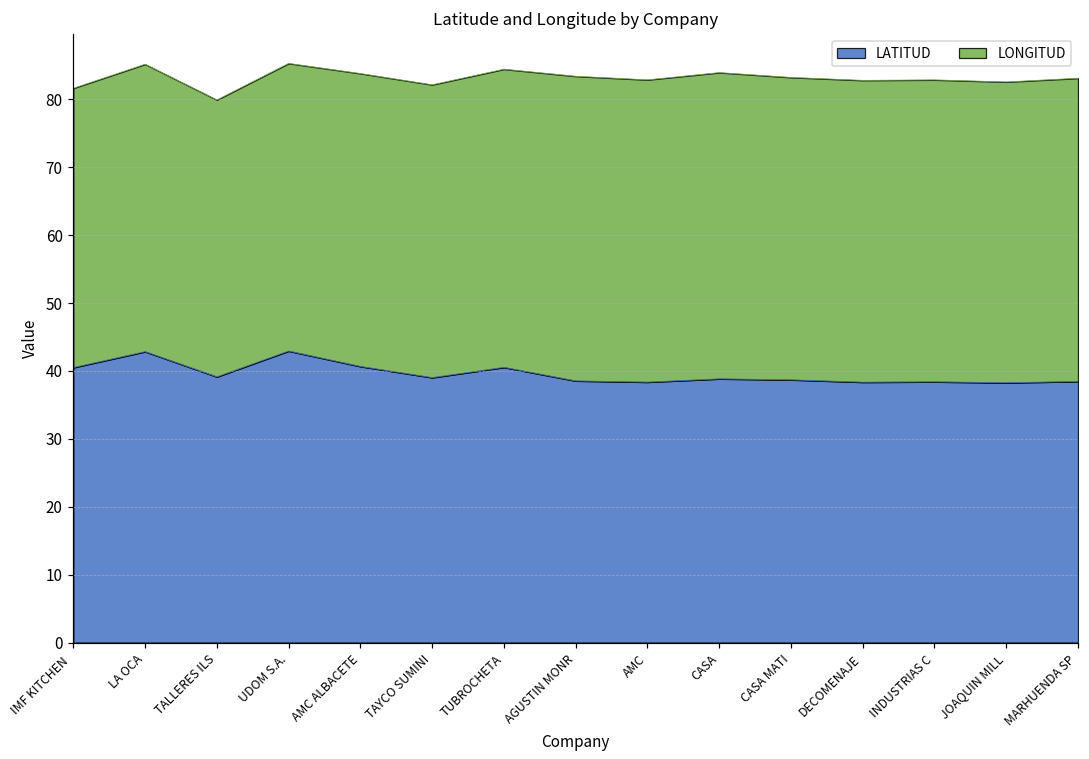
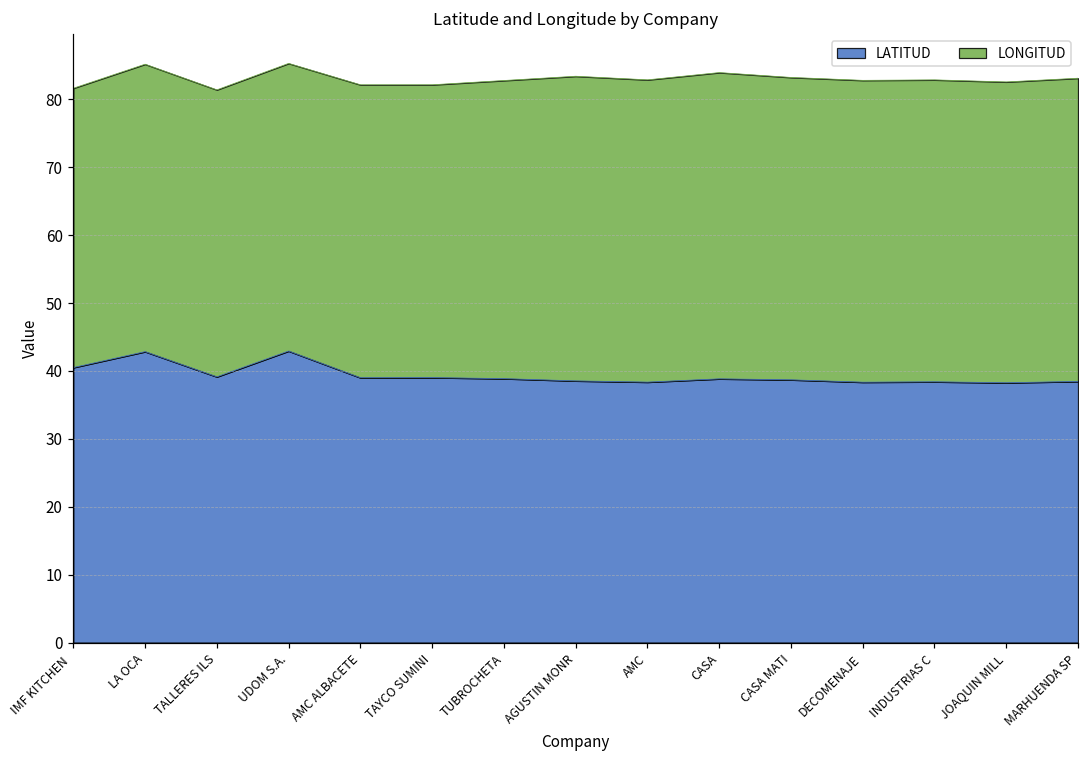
  {
    "LATITUD": {
      "IMF KITCHEN": 41,
      "LA OCA": 43,
      "TALLERES ILS": 39,
      "UDOM S.A.": 43,
-     "AMC ALBACETE": 41,
+     "AMC ALBACETE": 39,
      "TAYCO SUMINI": 39,
-     "TUBROCHETA": 41,
+     "TUBROCHETA": 39,
      "AGUSTIN MONR": 39,
      "AMC": 38,
      "CASA": 39,
      "CASA MATI": 39,
      "DECOMENAJE": 38,
      "INDUSTRIAS C": 38,
      "JOAQUIN MILL": 38,
      "MARHUENDA SP": 38
    },
    "LONGITUD": {
      "IMF KITCHEN": 41,
      "LA OCA": 42,
-     "TALLERES ILS": 41,
+     "TALLERES ILS": 42,
      "UDOM S.A.": 42,
      "AMC ALBACETE": 43,
      "TAYCO SUMINI": 43,
      "TUBROCHETA": 44,
      "AGUSTIN MONR": 45,
      "AMC": 45,
      "CASA": 45,
      "CASA MATI": 45,
      "DECOMENAJE": 44,
      "INDUSTRIAS C": 44,
      "JOAQUIN MILL": 44,
      "MARHUENDA SP": 45
    }
  }
